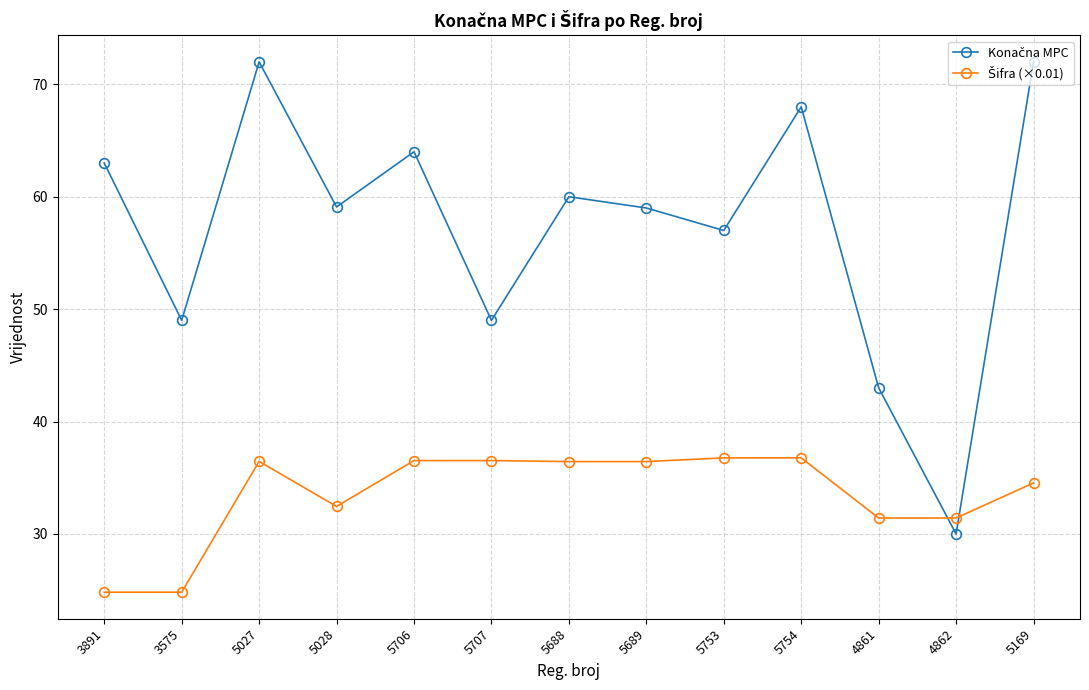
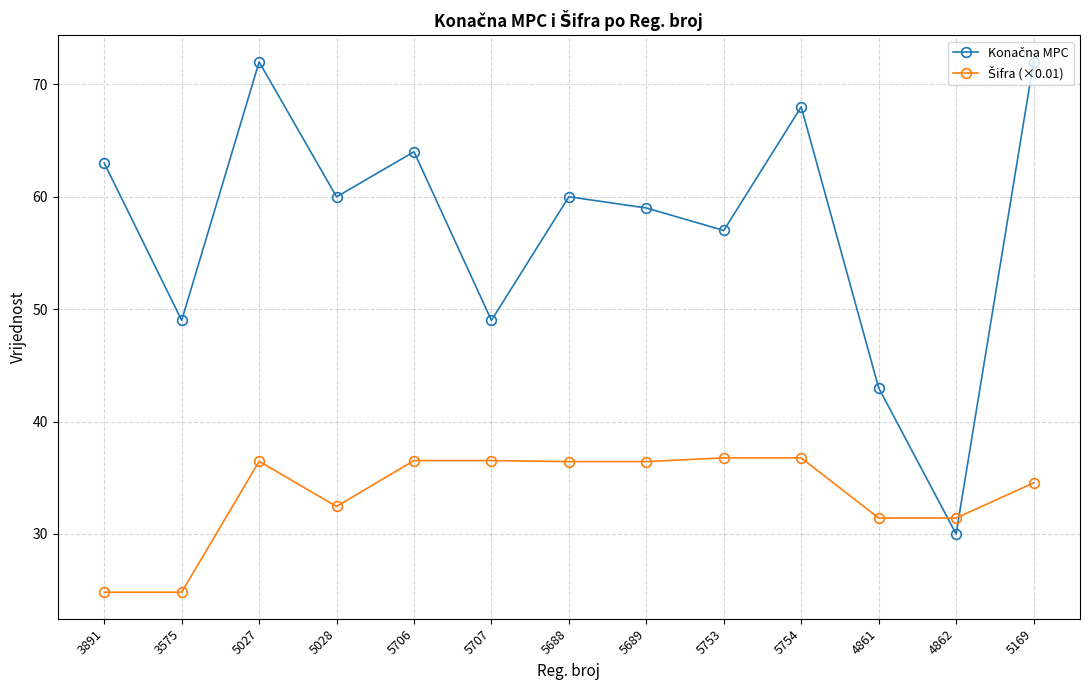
  {
    "Konačna MPC": {
      "3891": 63.0,
      "3575": 49.0,
      "5027": 72.0,
-     "5028": 59.1,
+     "5028": 60.0,
      "5706": 64.0,
      "5707": 49.0,
      "5688": 60.0,
      "5689": 59.0,
      "5753": 57.0,
      "5754": 68.0,
      "4861": 43.0,
      "4862": 30.0
    },
    "Šifra (×0.01)": {
      "3891": 24.8,
      "3575": 24.8,
      "5027": 36.5,
      "5028": 32.5,
      "5706": 36.5,
      "5707": 36.5,
      "5688": 36.4,
      "5689": 36.4,
      "5753": 36.8,
      "5754": 36.8,
      "4861": 31.4,
      "4862": 31.4,
      "5169": 34.5
    }
  }
